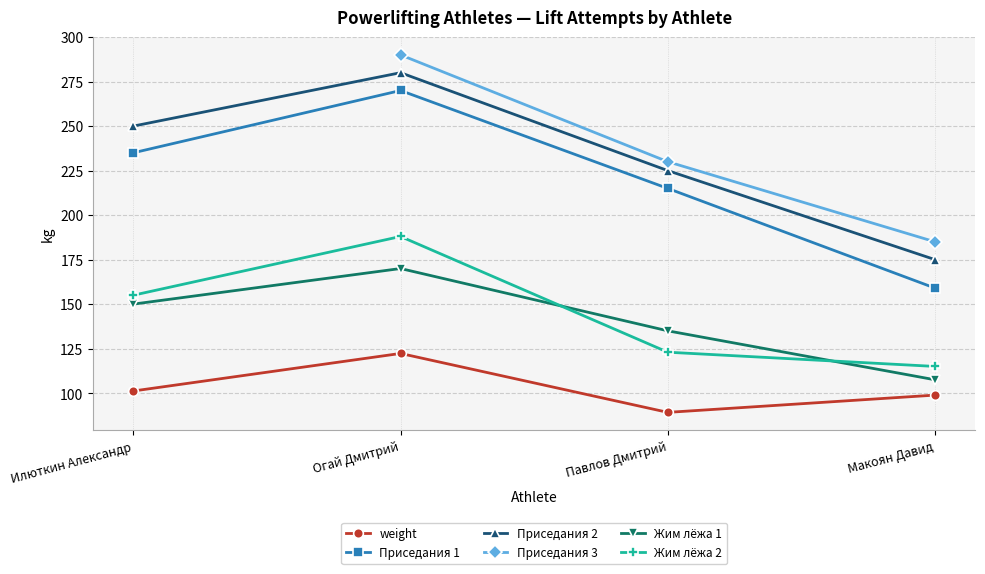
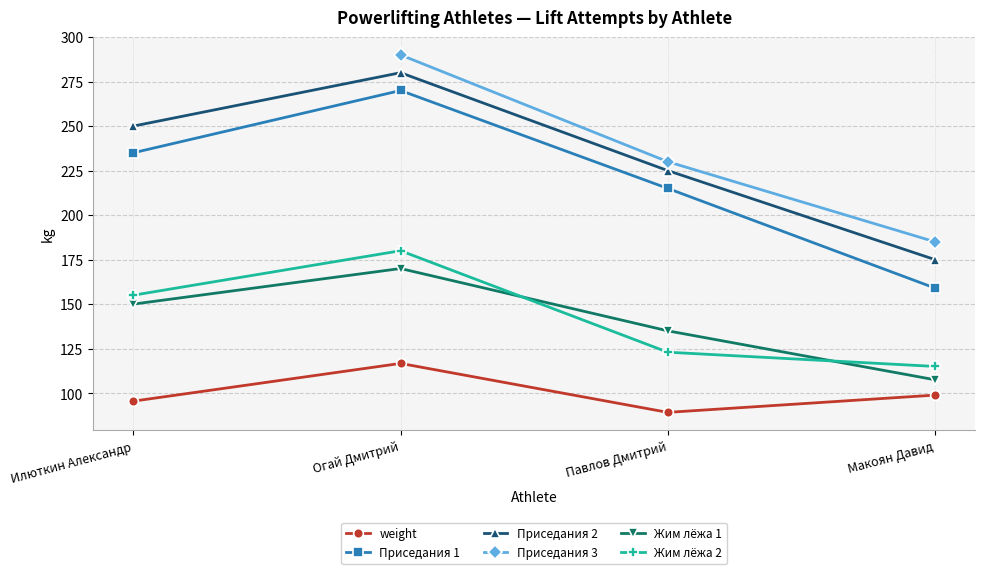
  {
    "weight": {
-     "Илюткин Александр": 101,
-     "Огай Дмитрий": 122,
+     "Илюткин Александр": 96,
+     "Огай Дмитрий": 117,
      "Павлов Дмитрий": 89,
      "Макоян Давид": 99
    },
    "Приседания 1": {
      "Илюткин Александр": 235,
      "Огай Дмитрий": 270,
      "Павлов Дмитрий": 215,
      "Макоян Давид": 159
    },
    "Приседания 3": {
      "Огай Дмитрий": 290,
      "Павлов Дмитрий": 230,
      "Макоян Давид": 185
    },
    "Жим лёжа 2": {
      "Илюткин Александр": 155,
-     "Огай Дмитрий": 188,
+     "Огай Дмитрий": 180,
      "Павлов Дмитрий": 123,
      "Макоян Давид": 115
    }
  }
